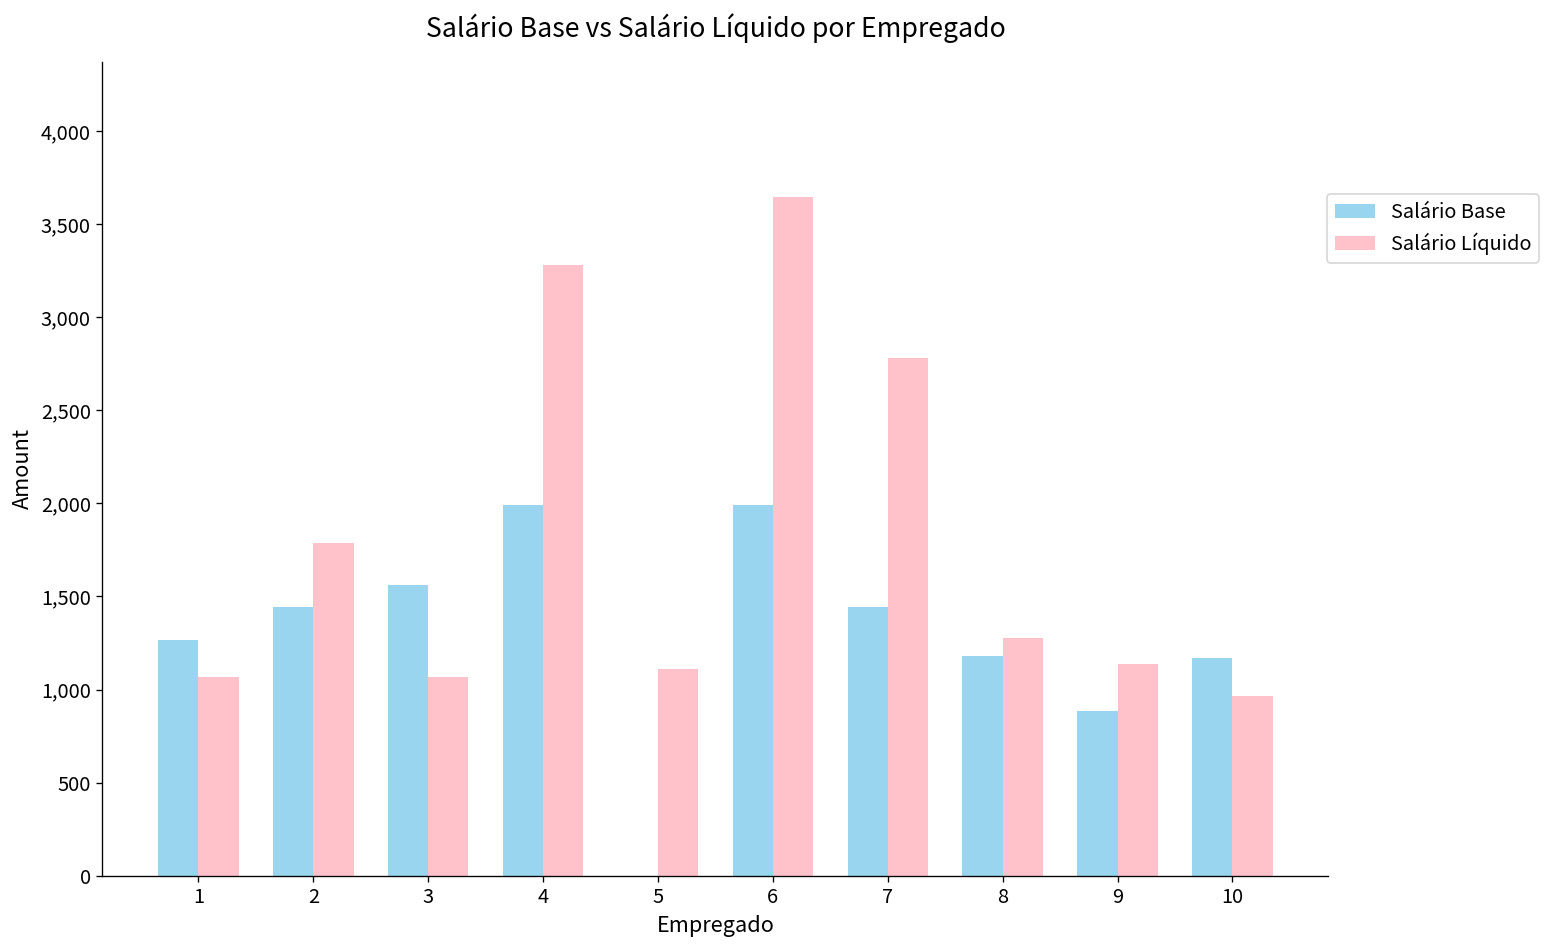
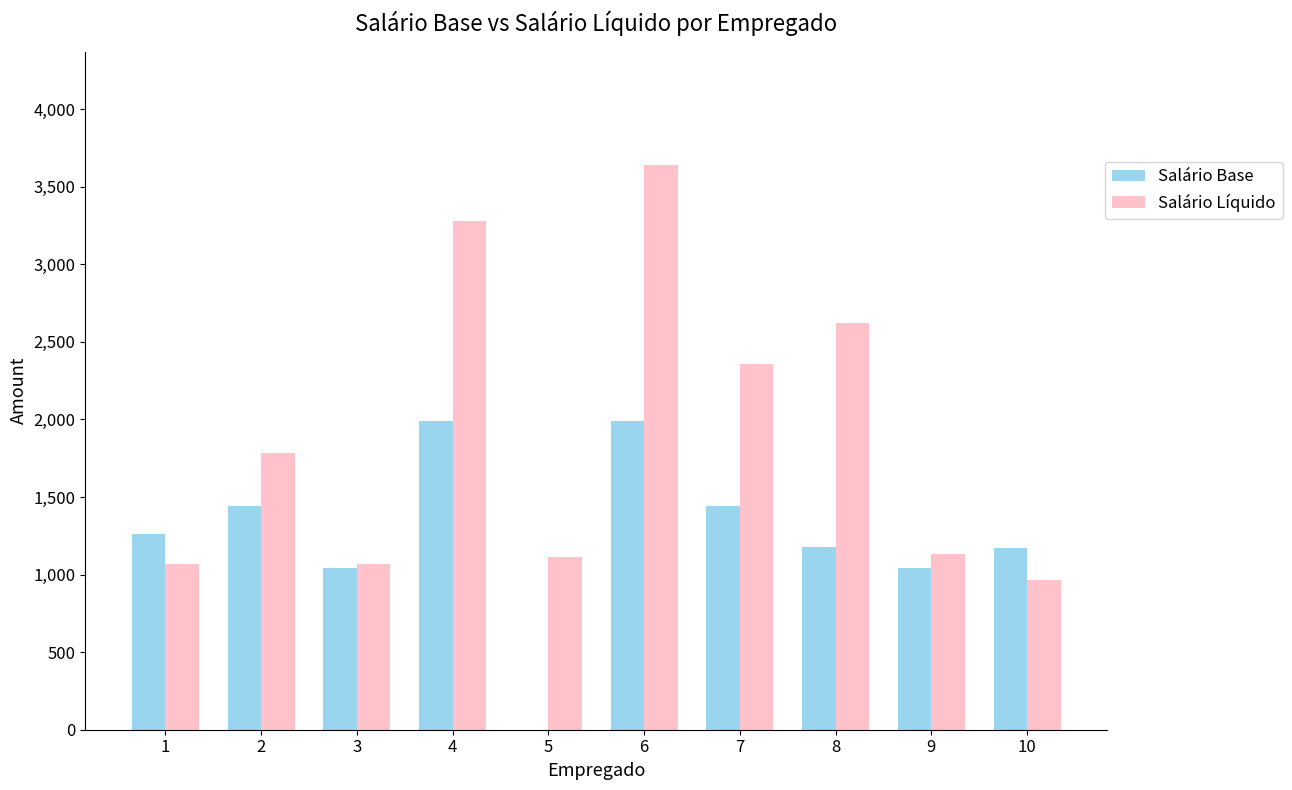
  {
    "Salário Base": {
      "1": "1,260",
      "2": "1,440",
-     "3": "1,560",
+     "3": "1,050",
      "4": "1,990",
      "5": "0",
      "6": "1,990",
      "7": "1,440",
      "8": "1,180",
-     "9": "890",
+     "9": "1,050",
      "10": "1,170"
    },
    "Salário Líquido": {
      "1": "1,070",
      "2": "1,790",
      "3": "1,070",
      "4": "3,280",
      "5": "1,110",
      "6": "3,640",
-     "7": "2,780",
-     "8": "1,280",
+     "7": "2,360",
+     "8": "2,620",
      "9": "1,140",
      "10": "970"
    }
  }
